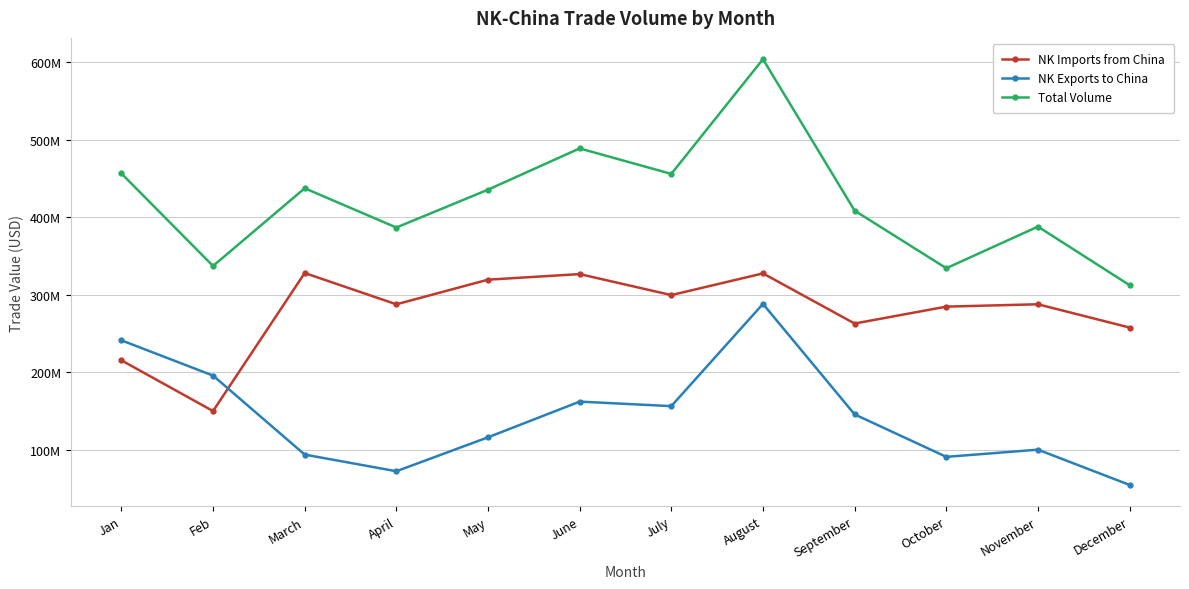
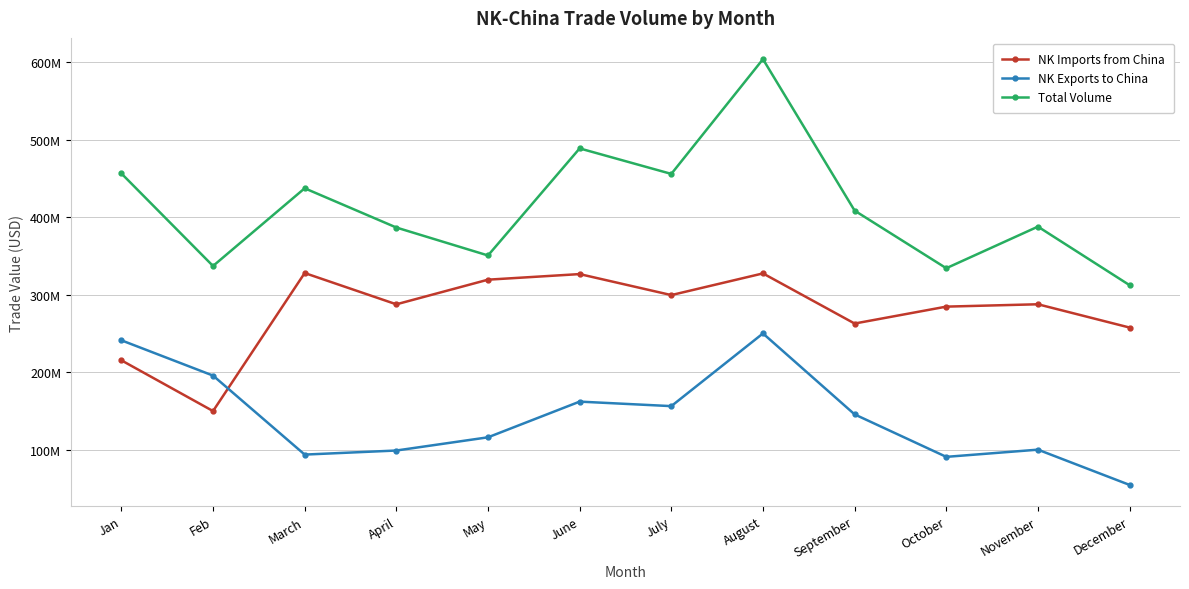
  {
    "NK Imports from China": {
      "Jan": 220000000,
      "Feb": 150000000,
      "March": 330000000,
      "April": 290000000,
      "May": 320000000,
      "June": 330000000,
      "July": 300000000,
      "August": 330000000,
      "September": 260000000,
      "October": 280000000,
      "November": 290000000,
      "December": 260000000
    },
    "NK Exports to China": {
      "Jan": 240000000,
      "Feb": 200000000,
      "March": 90000000,
-     "April": 70000000,
+     "April": 100000000,
      "May": 120000000,
      "June": 160000000,
      "July": 160000000,
-     "August": 290000000,
+     "August": 250000000,
      "September": 150000000,
      "October": 90000000,
      "November": 100000000,
      "December": 50000000
    },
    "Total Volume": {
      "Jan": 460000000,
      "Feb": 340000000,
      "March": 440000000,
      "April": 390000000,
-     "May": 440000000,
+     "May": 350000000,
      "June": 490000000,
      "July": 460000000,
      "August": 600000000,
      "September": 410000000,
      "October": 330000000,
      "November": 390000000,
      "December": 310000000
    }
  }
